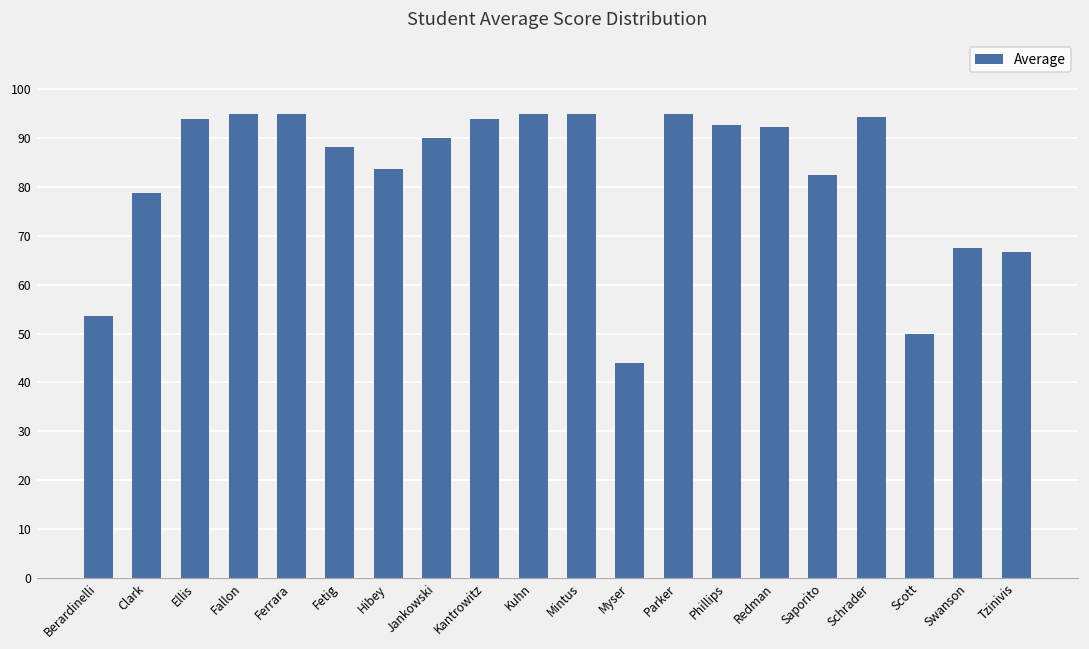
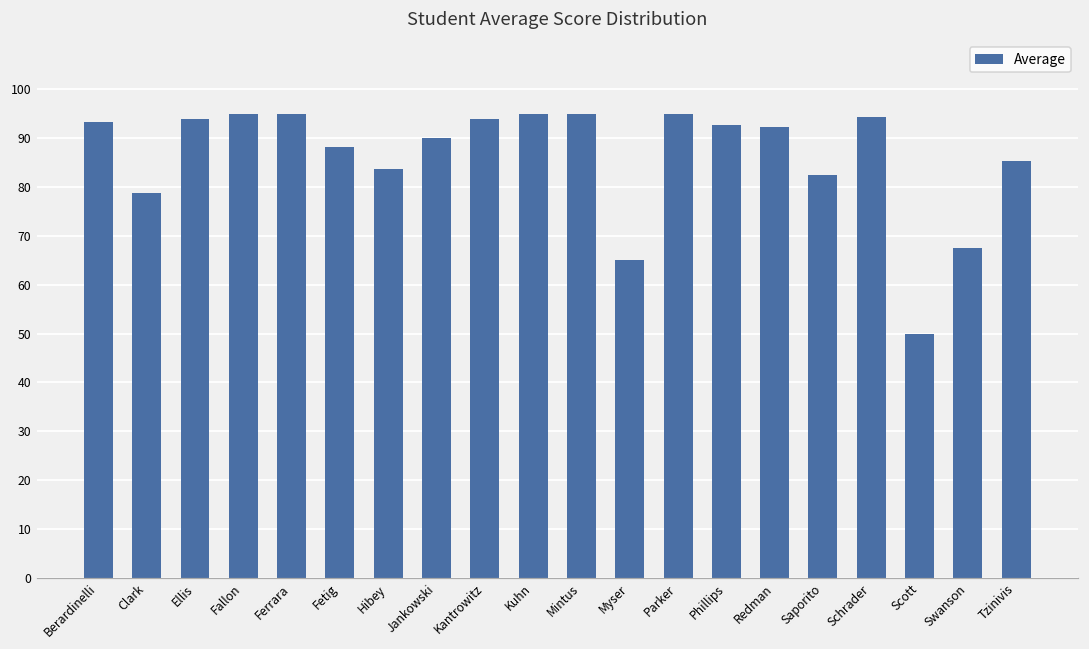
  {
-   "Berardinelli": 54,
+   "Berardinelli": 93,
    "Clark": 79,
    "Ellis": 94,
    "Fallon": 95,
    "Ferrara": 95,
    "Fetig": 88,
    "Hibey": 84,
    "Jankowski": 90,
    "Kantrowitz": 94,
    "Kuhn": 95,
    "Mintus": 95,
-   "Myser": 44,
+   "Myser": 65,
    "Parker": 95,
    "Phillips": 93,
    "Redman": 92,
    "Saporito": 83,
    "Schrader": 94,
    "Scott": 50,
    "Swanson": 68,
-   "Tzinivis": 67
+   "Tzinivis": 85
  }
